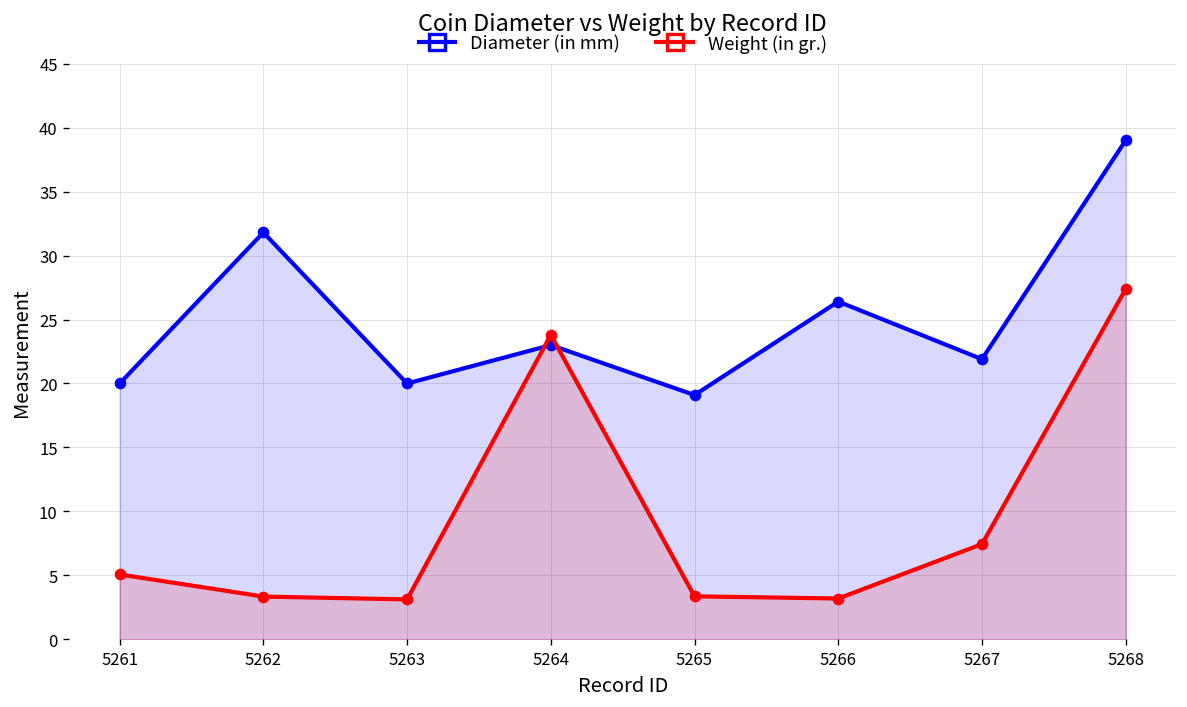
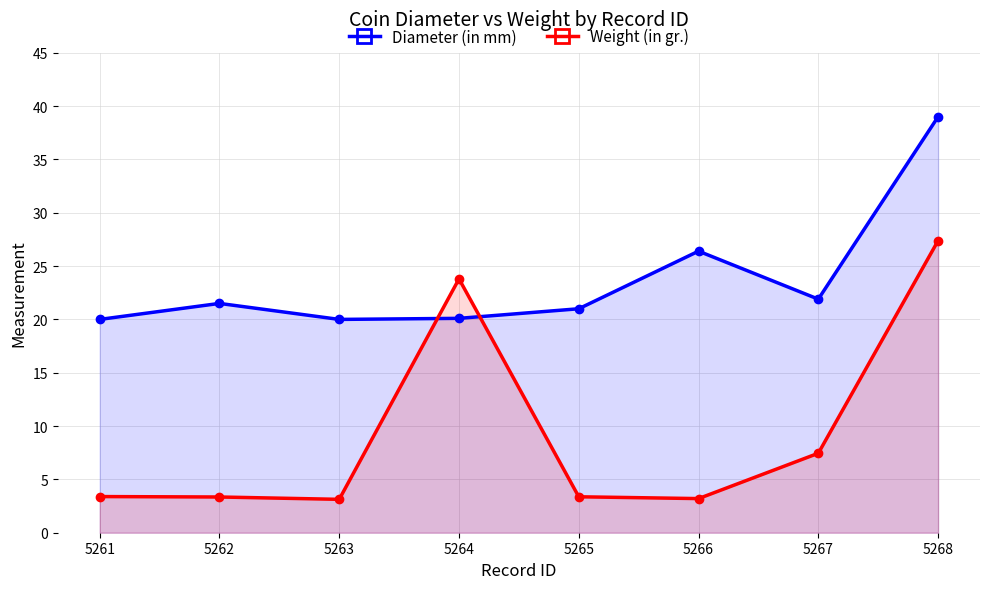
  {
    "Diameter (in mm)": {
      "5261": 20.0,
-     "5262": 31.8,
+     "5262": 21.5,
      "5263": 20.0,
-     "5264": 23.0,
-     "5265": 19.1,
+     "5264": 20.1,
+     "5265": 21.0,
      "5266": 26.4,
      "5267": 21.9,
      "5268": 39.0
    },
    "Weight (in gr.)": {
-     "5261": 5.1,
+     "5261": 3.4,
      "5262": 3.4,
      "5263": 3.1,
      "5264": 23.8,
      "5265": 3.4,
      "5266": 3.2,
      "5267": 7.5,
      "5268": 27.4
    }
  }
